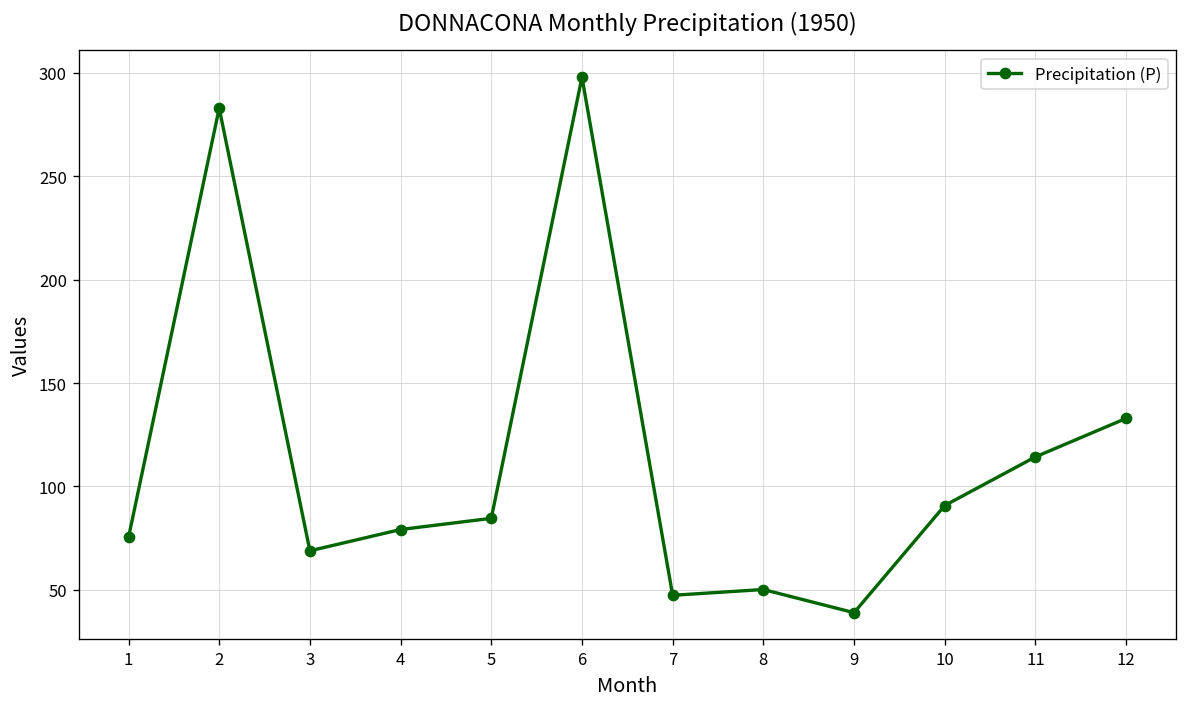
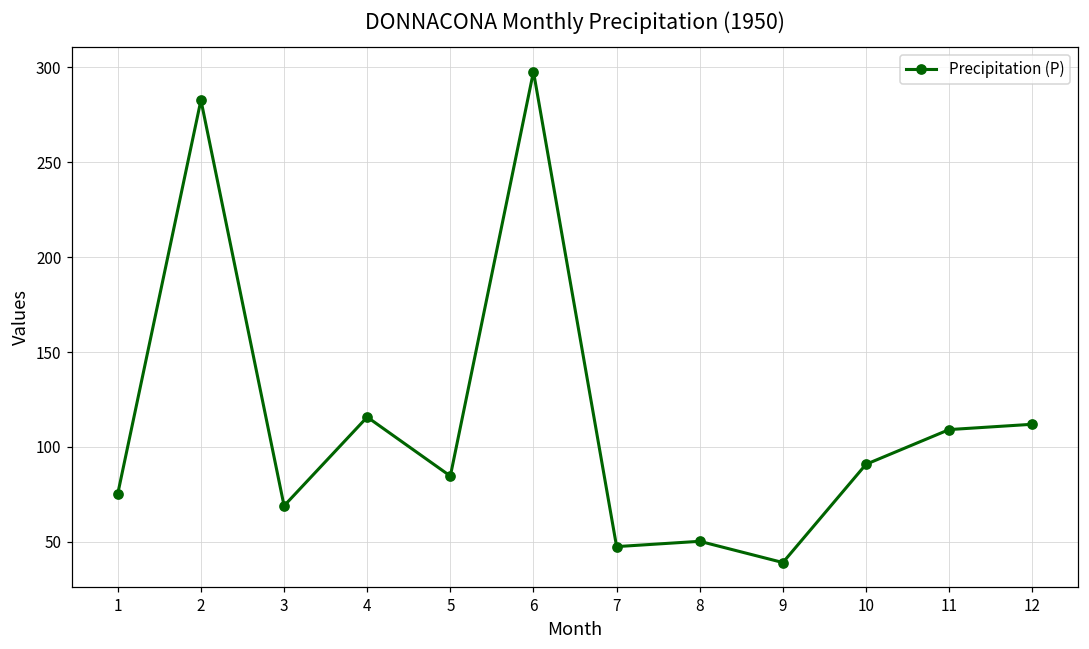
  {
    "1": 75,
    "2": 283,
    "3": 69,
-   "4": 79,
+   "4": 116,
    "5": 85,
    "6": 298,
    "7": 47,
    "8": 50,
    "9": 39,
    "10": 91,
-   "11": 114,
-   "12": 133
+   "11": 109,
+   "12": 112
  }
